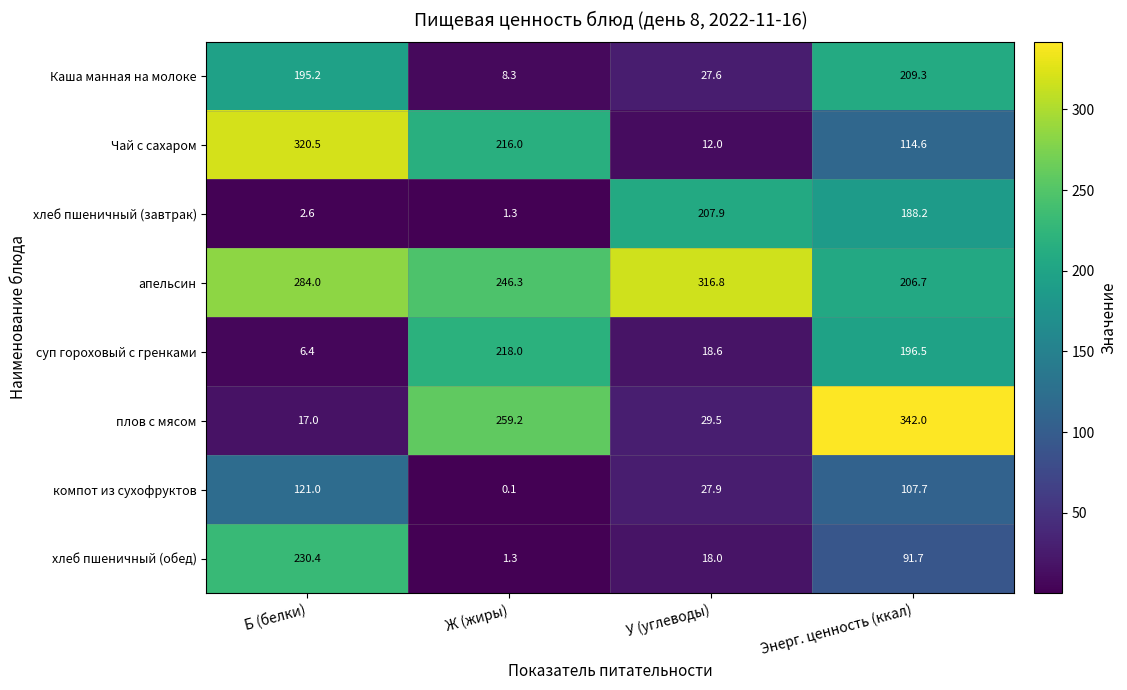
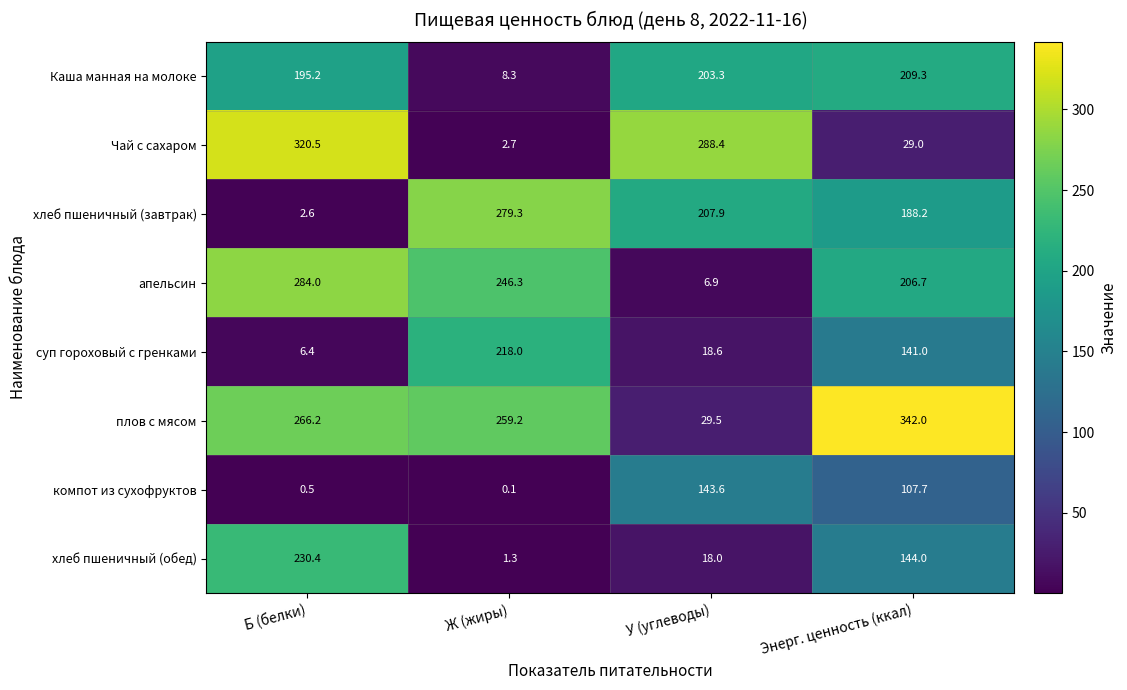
  {
    "Каша манная на молоке": {
      "Б (белки)": 195.2,
      "Ж (жиры)": 8.3,
-     "У (углеводы)": 27.6,
+     "У (углеводы)": 203.3,
      "Энерг. ценность (ккал)": 209.3
    },
    "Чай с сахаром": {
      "Б (белки)": 320.5,
-     "Ж (жиры)": 216.0,
-     "У (углеводы)": 12.0,
-     "Энерг. ценность (ккал)": 114.6
+     "Ж (жиры)": 2.7,
+     "У (углеводы)": 288.4,
+     "Энерг. ценность (ккал)": 29.0
    },
    "хлеб пшеничный (завтрак)": {
      "Б (белки)": 2.6,
-     "Ж (жиры)": 1.3,
+     "Ж (жиры)": 279.3,
      "У (углеводы)": 207.9,
      "Энерг. ценность (ккал)": 188.2
    },
    "апельсин": {
      "Б (белки)": 284.0,
      "Ж (жиры)": 246.3,
-     "У (углеводы)": 316.8,
+     "У (углеводы)": 6.9,
      "Энерг. ценность (ккал)": 206.7
    },
    "суп гороховый с гренками": {
      "Б (белки)": 6.4,
      "Ж (жиры)": 218.0,
      "У (углеводы)": 18.6,
-     "Энерг. ценность (ккал)": 196.5
+     "Энерг. ценность (ккал)": 141.0
    },
    "плов с мясом": {
-     "Б (белки)": 17.0,
+     "Б (белки)": 266.2,
      "Ж (жиры)": 259.2,
      "У (углеводы)": 29.5,
      "Энерг. ценность (ккал)": 342.0
    },
    "компот из сухофруктов": {
-     "Б (белки)": 121.0,
+     "Б (белки)": 0.5,
      "Ж (жиры)": 0.1,
-     "У (углеводы)": 27.9,
+     "У (углеводы)": 143.6,
      "Энерг. ценность (ккал)": 107.7
    },
    "хлеб пшеничный (обед)": {
      "Б (белки)": 230.4,
      "Ж (жиры)": 1.3,
      "У (углеводы)": 18.0,
-     "Энерг. ценность (ккал)": 91.7
+     "Энерг. ценность (ккал)": 144.0
    }
  }
